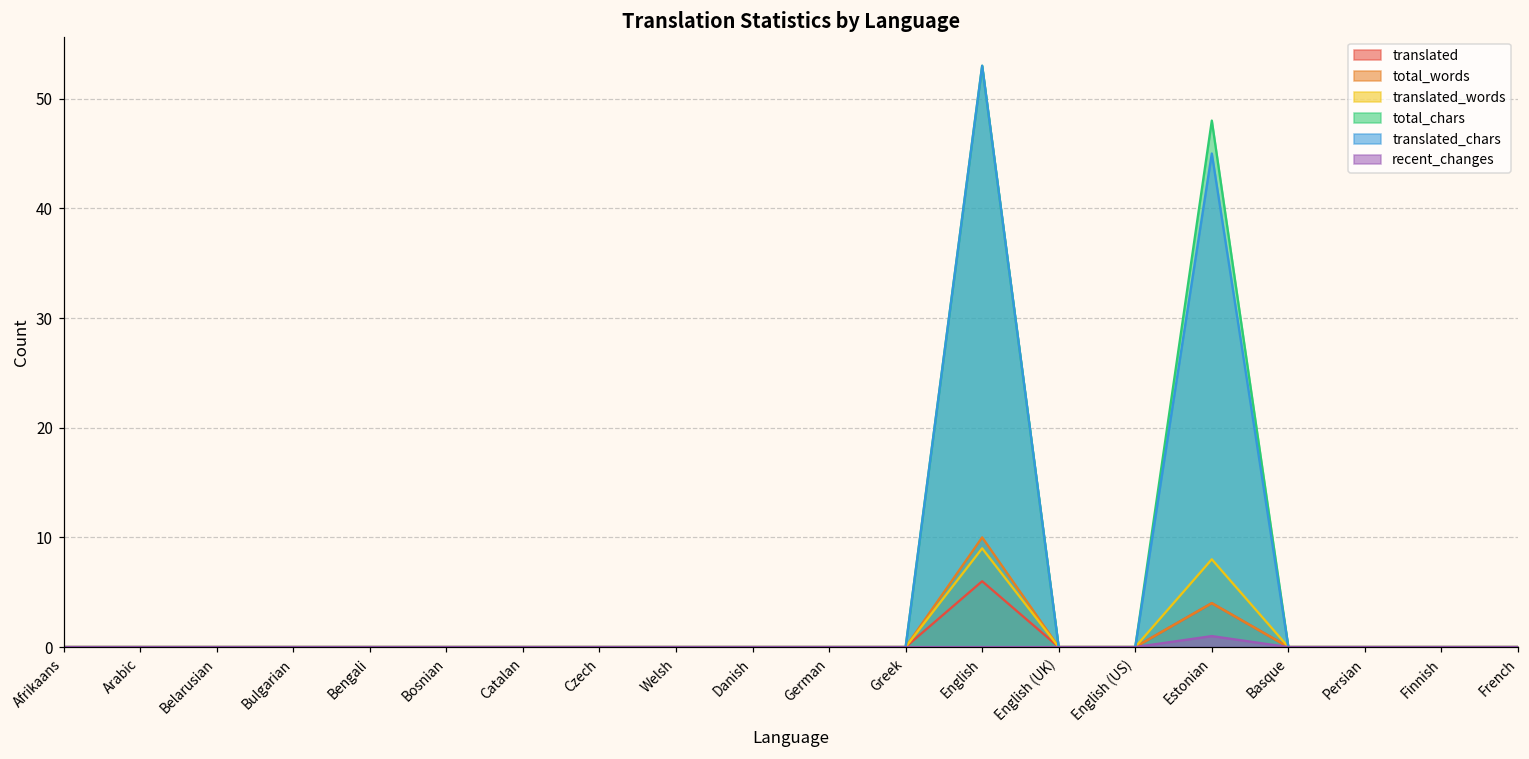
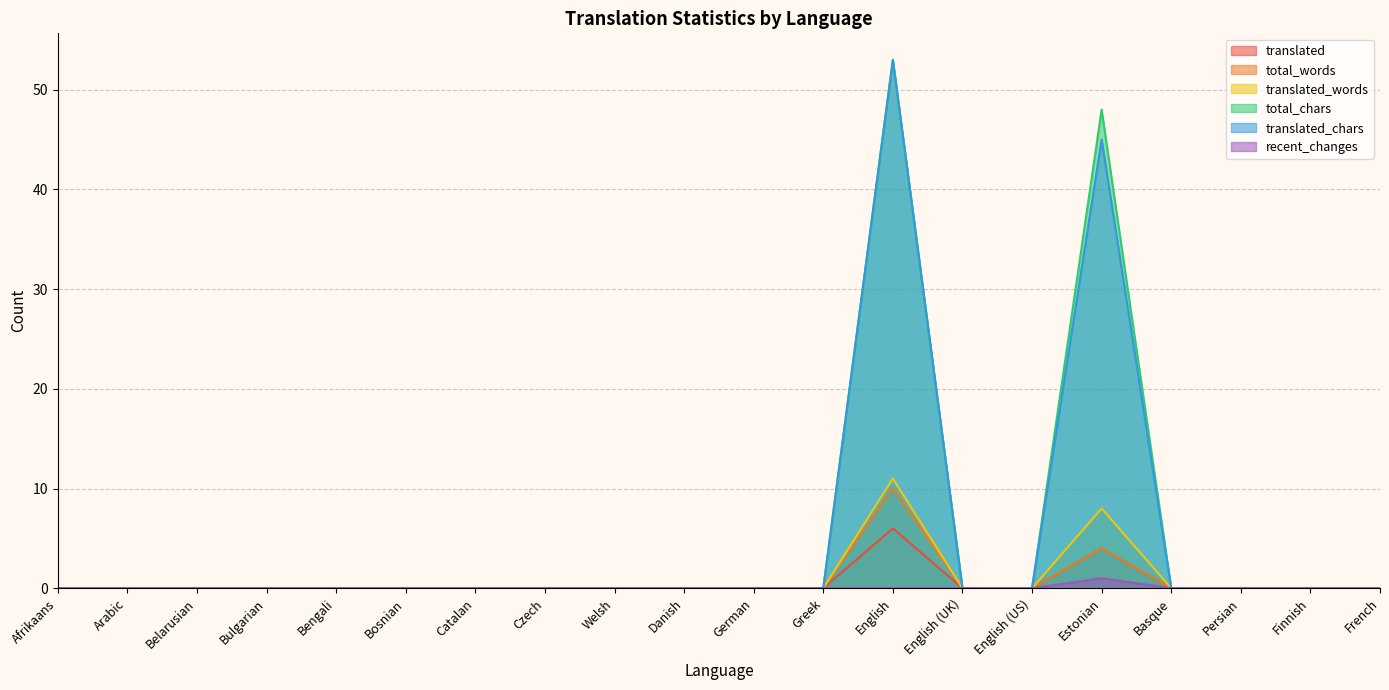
  {
    "translated_words": {
-     "English": 9,
+     "English": 11,
      "Estonian": 8
    },
    "total_chars": {
      "Estonian": 48
    },
    "translated_chars": {
      "Estonian": 45
    },
    "recent_changes": {
      "English": 0,
      "Estonian": 1
    }
  }
